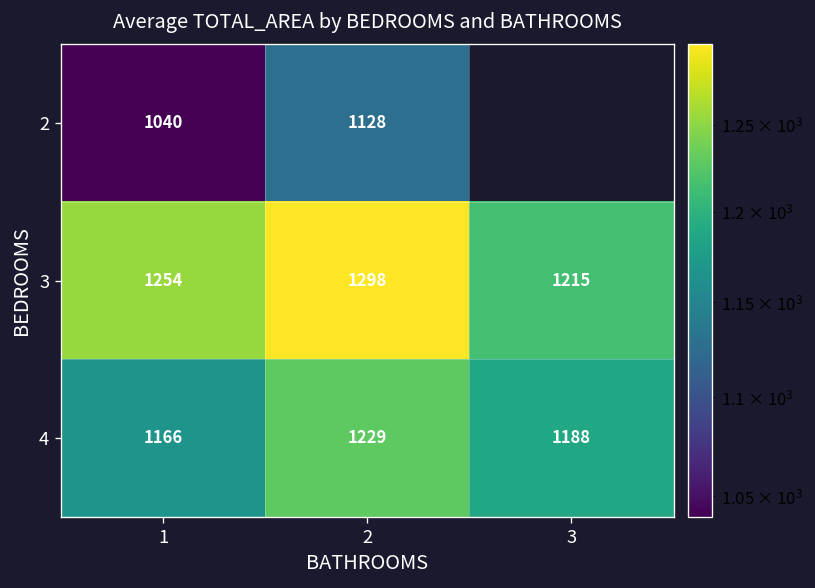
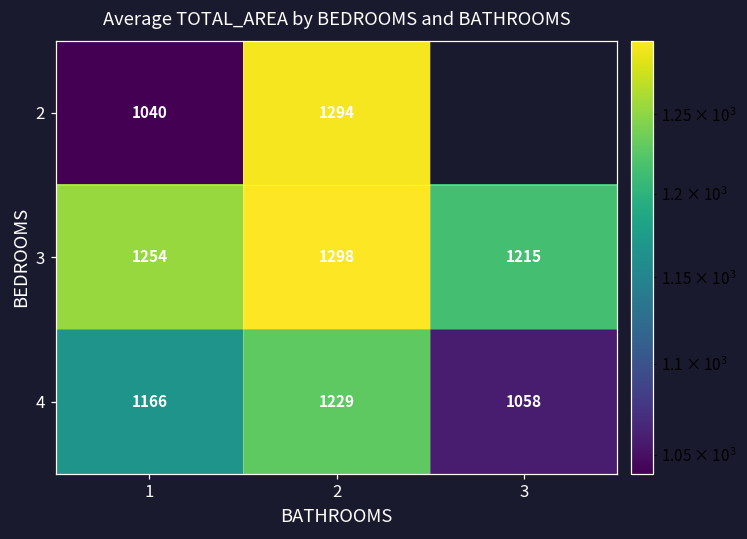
  {
    "2": {
      "1": 1040,
-     "2": 1128
+     "2": 1294
    },
    "3": {
      "1": 1254,
      "2": 1298,
      "3": 1215
    },
    "4": {
      "1": 1166,
      "2": 1229,
-     "3": 1188
+     "3": 1058
    }
  }
